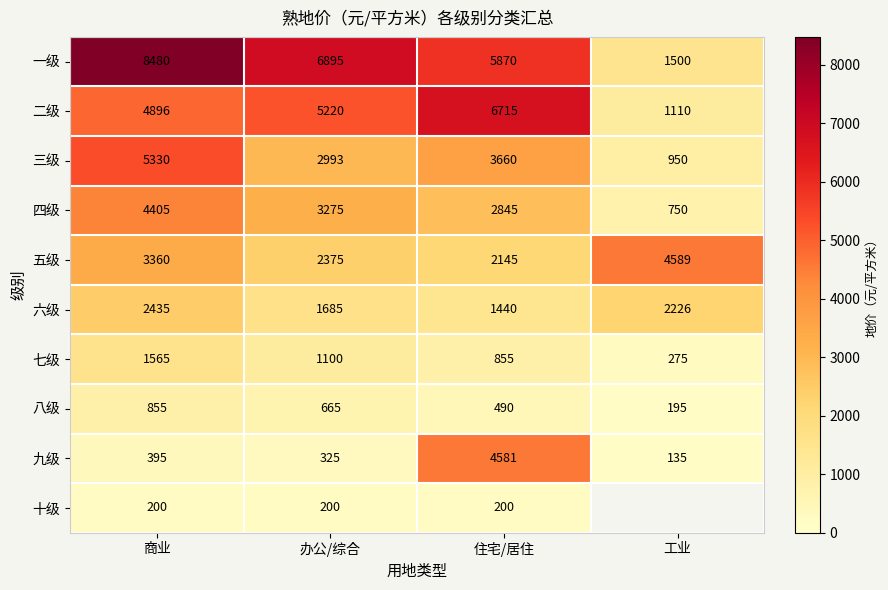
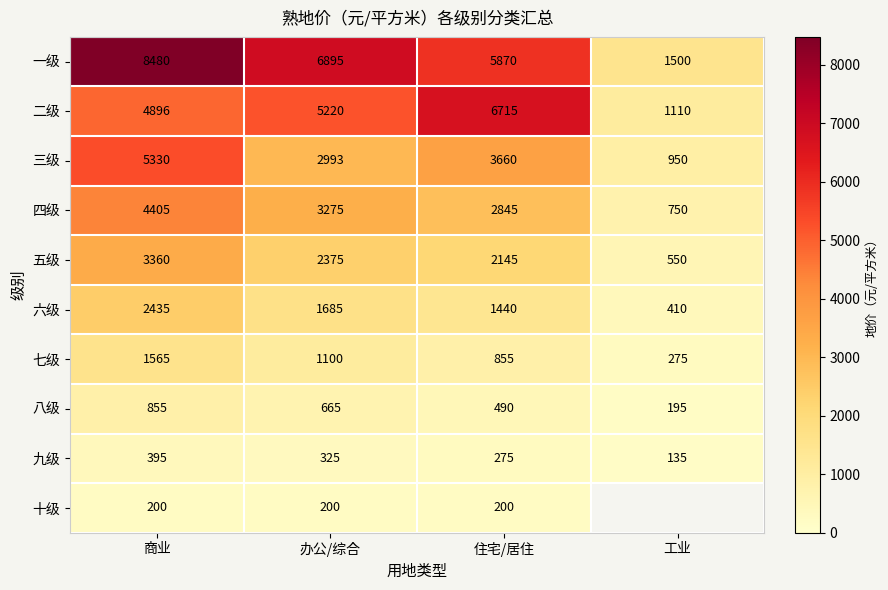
  {
    "一级": {
      "商业": 8480,
      "办公/综合": 6895,
      "住宅/居住": 5870,
      "工业": 1500
    },
    "二级": {
      "商业": 4896,
      "办公/综合": 5220,
      "住宅/居住": 6715,
      "工业": 1110
    },
    "三级": {
      "商业": 5330,
      "办公/综合": 2993,
      "住宅/居住": 3660,
      "工业": 950
    },
    "四级": {
      "商业": 4405,
      "办公/综合": 3275,
      "住宅/居住": 2845,
      "工业": 750
    },
    "五级": {
      "商业": 3360,
      "办公/综合": 2375,
      "住宅/居住": 2145,
-     "工业": 4589
+     "工业": 550
    },
    "六级": {
      "商业": 2435,
      "办公/综合": 1685,
      "住宅/居住": 1440,
-     "工业": 2226
+     "工业": 410
    },
    "七级": {
      "商业": 1565,
      "办公/综合": 1100,
      "住宅/居住": 855,
      "工业": 275
    },
    "八级": {
      "商业": 855,
      "办公/综合": 665,
      "住宅/居住": 490,
      "工业": 195
    },
    "九级": {
      "商业": 395,
      "办公/综合": 325,
-     "住宅/居住": 4581,
+     "住宅/居住": 275,
      "工业": 135
    },
    "十级": {
      "商业": 200,
      "办公/综合": 200,
      "住宅/居住": 200
    }
  }
